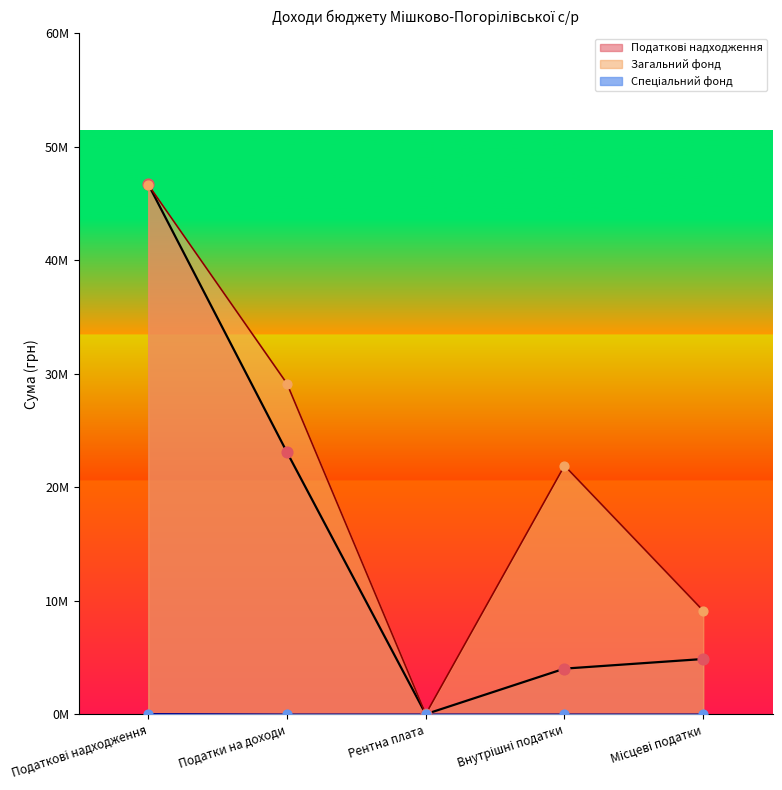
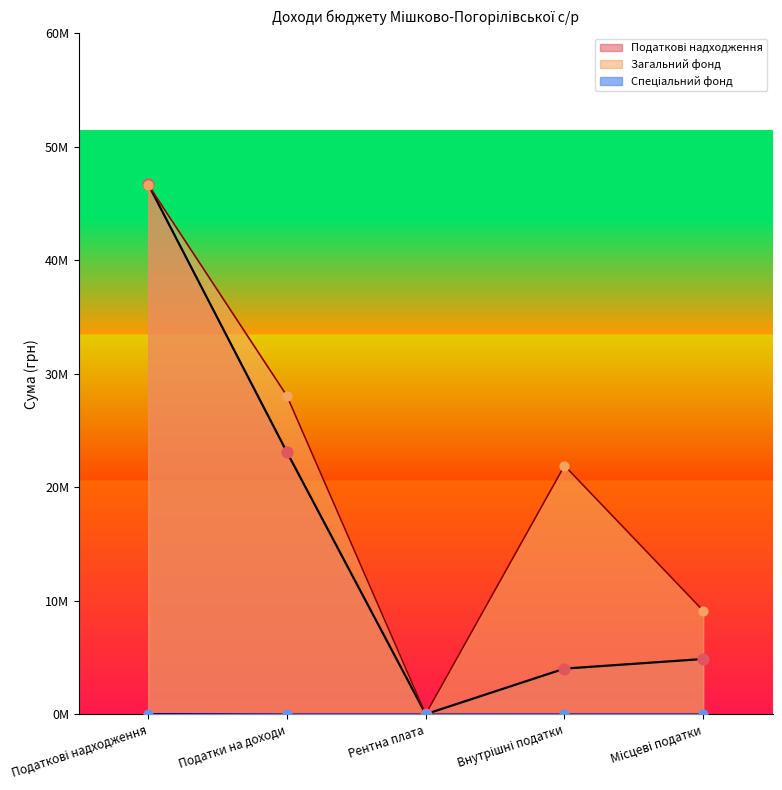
  {
    "Податкові надходження": {
      "Податки на доходи": 23100000,
      "Внутрішні податки": 4000000,
      "Місцеві податки": 4900000
    },
    "Загальний фонд": {
-     "Податки на доходи": 29100000,
+     "Податки на доходи": 28000000,
      "Внутрішні податки": 21900000,
      "Місцеві податки": 9100000
    },
    "Спеціальний фонд": {
      "Податкові надходження": 0,
      "Податки на доходи": 0,
      "Внутрішні податки": 0,
      "Місцеві податки": 0
    }
  }
